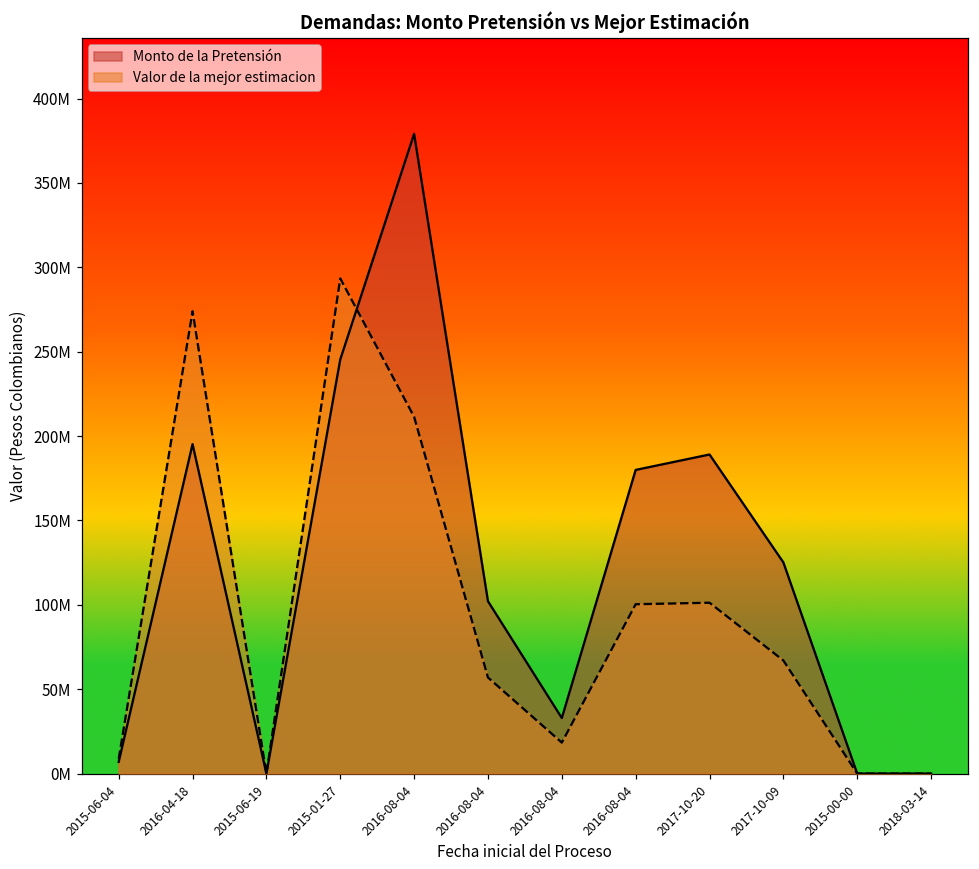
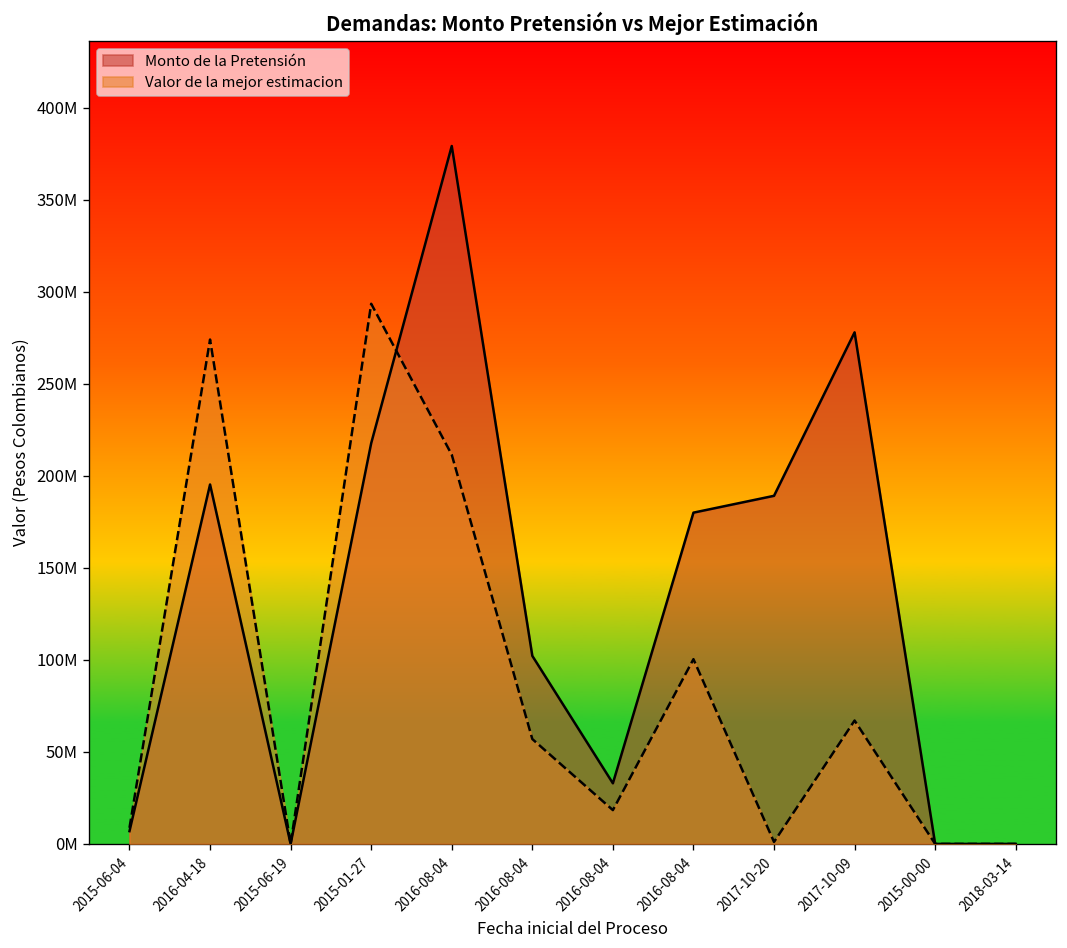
  {
    "Monto de la Pretensión": {
      "2015-06-04": 7000000,
      "2016-04-18": 195000000,
-     "2015-01-27": 245000000,
+     "2015-01-27": 218000000,
      "2017-10-20": 189000000,
-     "2017-10-09": 125000000
+     "2017-10-09": 278000000
    },
    "Valor de la mejor estimacion": {
      "2015-06-04": 9000000,
      "2016-04-18": 274000000,
      "2015-01-27": 293000000,
-     "2017-10-20": 101000000,
+     "2017-10-20": 1000000,
      "2017-10-09": 67000000
    }
  }
